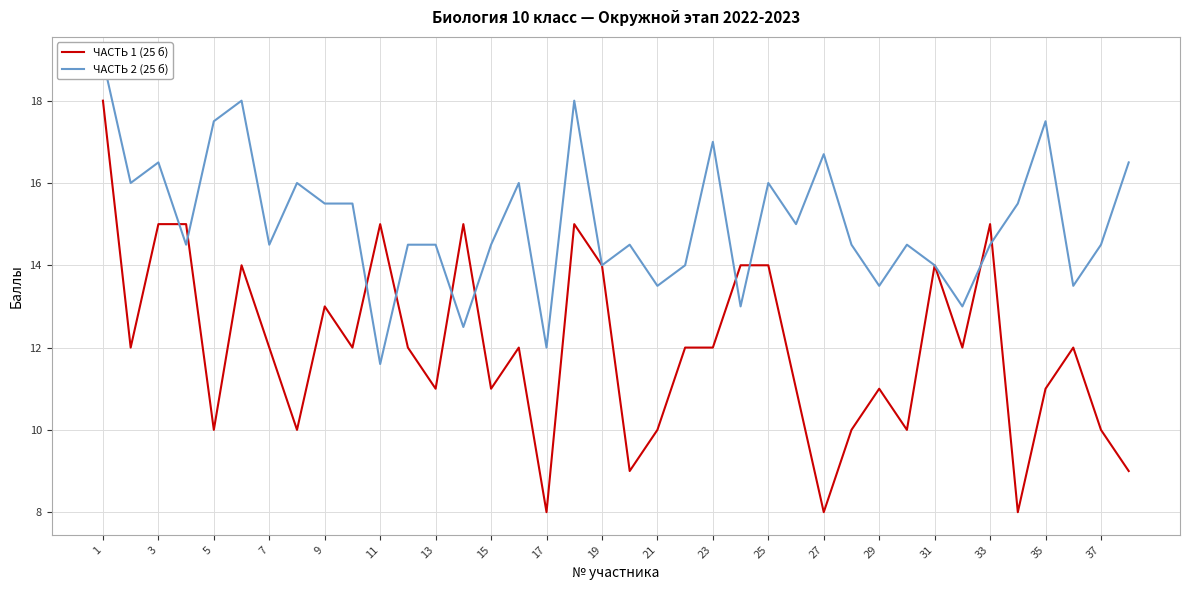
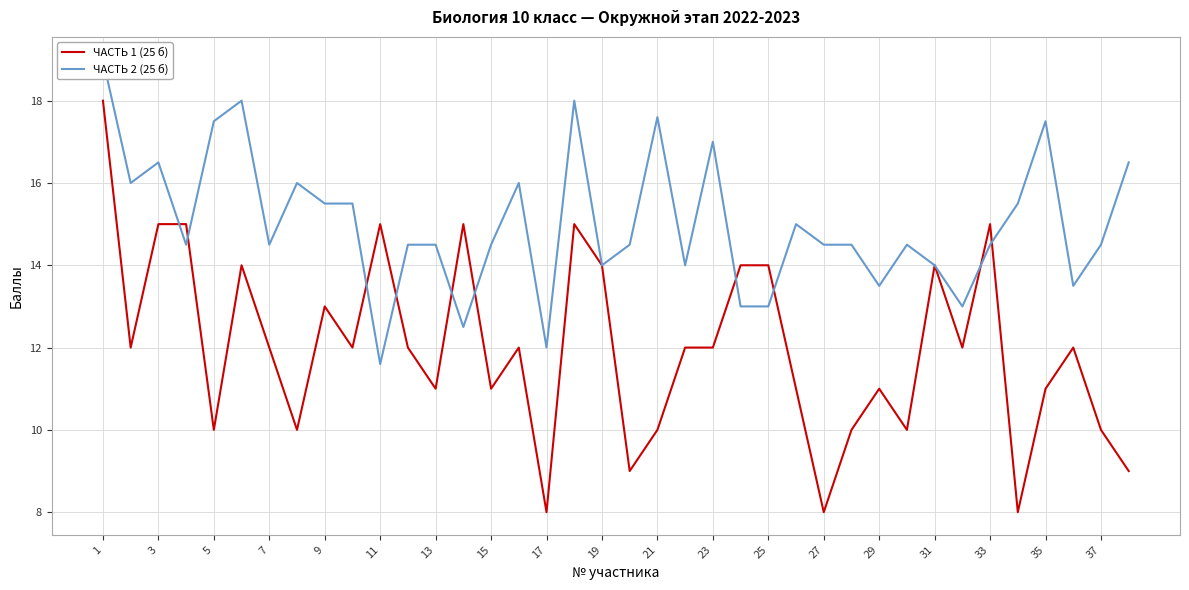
  {
    "ЧАСТЬ 1 (25 б)": {
      "1": 18.0,
      "3": 15.0,
      "5": 10.0,
      "7": 12.0,
      "9": 13.0,
      "11": 15.0,
      "13": 11.0,
      "15": 11.0,
      "17": 8.0,
      "21": 10.0,
      "23": 12.0,
      "25": 14.0,
      "27": 8.0,
      "29": 11.0,
      "33": 15.0,
      "35": 11.0,
      "37": 10.0
    },
    "ЧАСТЬ 2 (25 б)": {
      "3": 16.5,
      "5": 17.5,
      "7": 14.5,
      "9": 15.5,
      "11": 11.6,
      "13": 14.5,
      "15": 14.5,
      "17": 12.0,
-     "21": 13.5,
+     "21": 17.6,
      "23": 17.0,
-     "25": 16,
-     "27": 16.7,
+     "25": 13,
+     "27": 14.5,
      "29": 13.5,
      "33": 14.5,
      "35": 17.5,
      "37": 14.5
    }
  }
